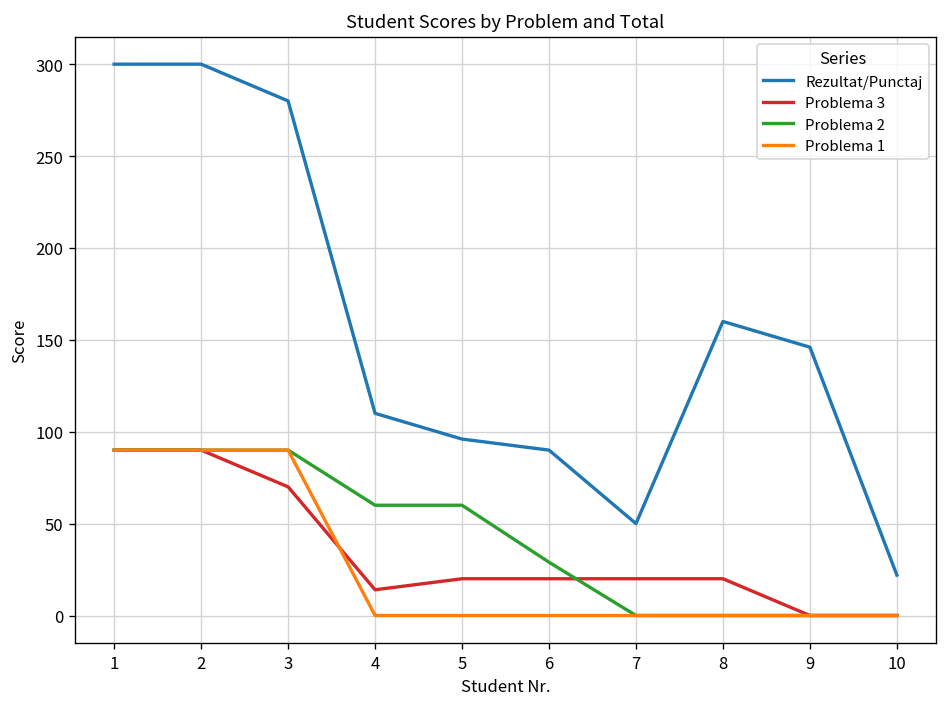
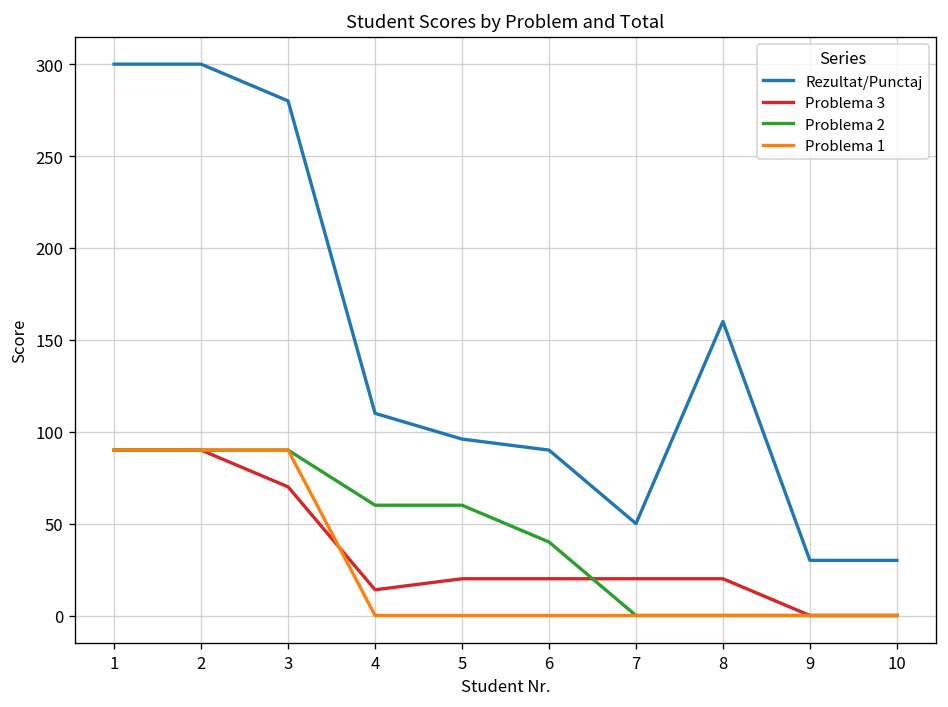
  {
    "Rezultat/Punctaj": {
      "1": 300,
      "2": 300,
      "3": 280,
      "4": 110,
      "5": 96,
      "6": 90,
      "7": 50,
      "8": 160,
-     "9": 146,
-     "10": 22
+     "9": 30,
+     "10": 30
    },
    "Problema 3": {
      "3": 70,
      "4": 14,
      "5": 20,
      "6": 20,
      "7": 20,
      "8": 20
    },
    "Problema 2": {
      "4": 60,
      "5": 60,
-     "6": 29
+     "6": 40
    },
    "Problema 1": {
      "4": 0,
      "5": 0,
      "6": 0
    }
  }
